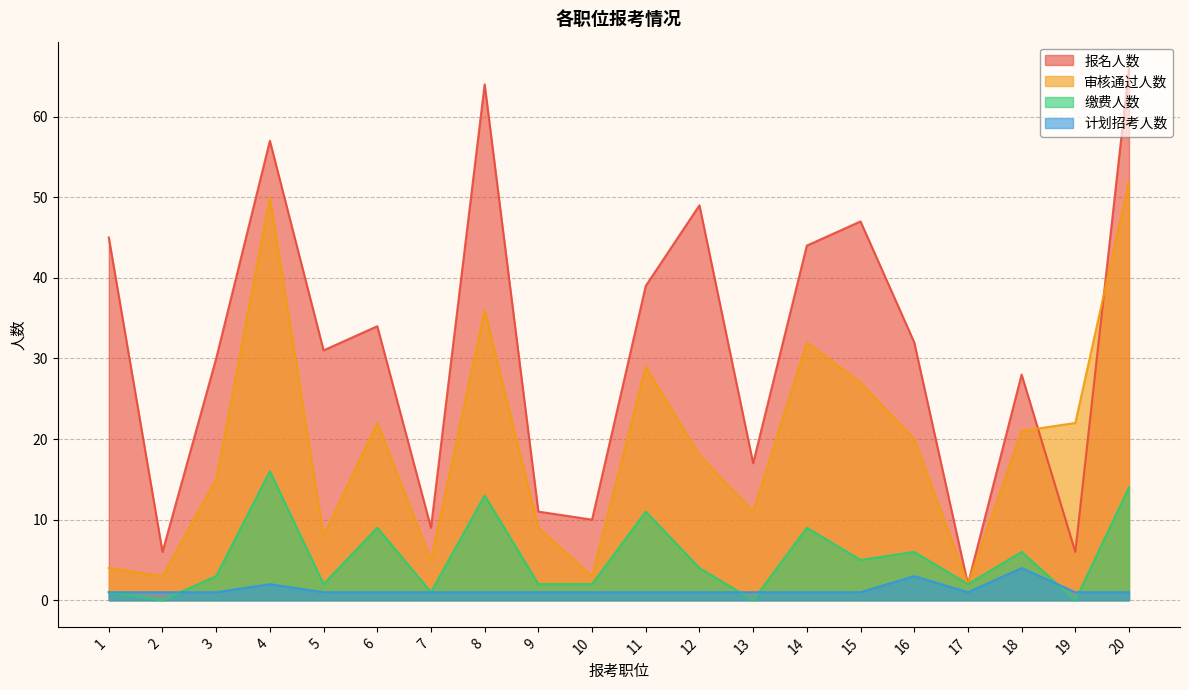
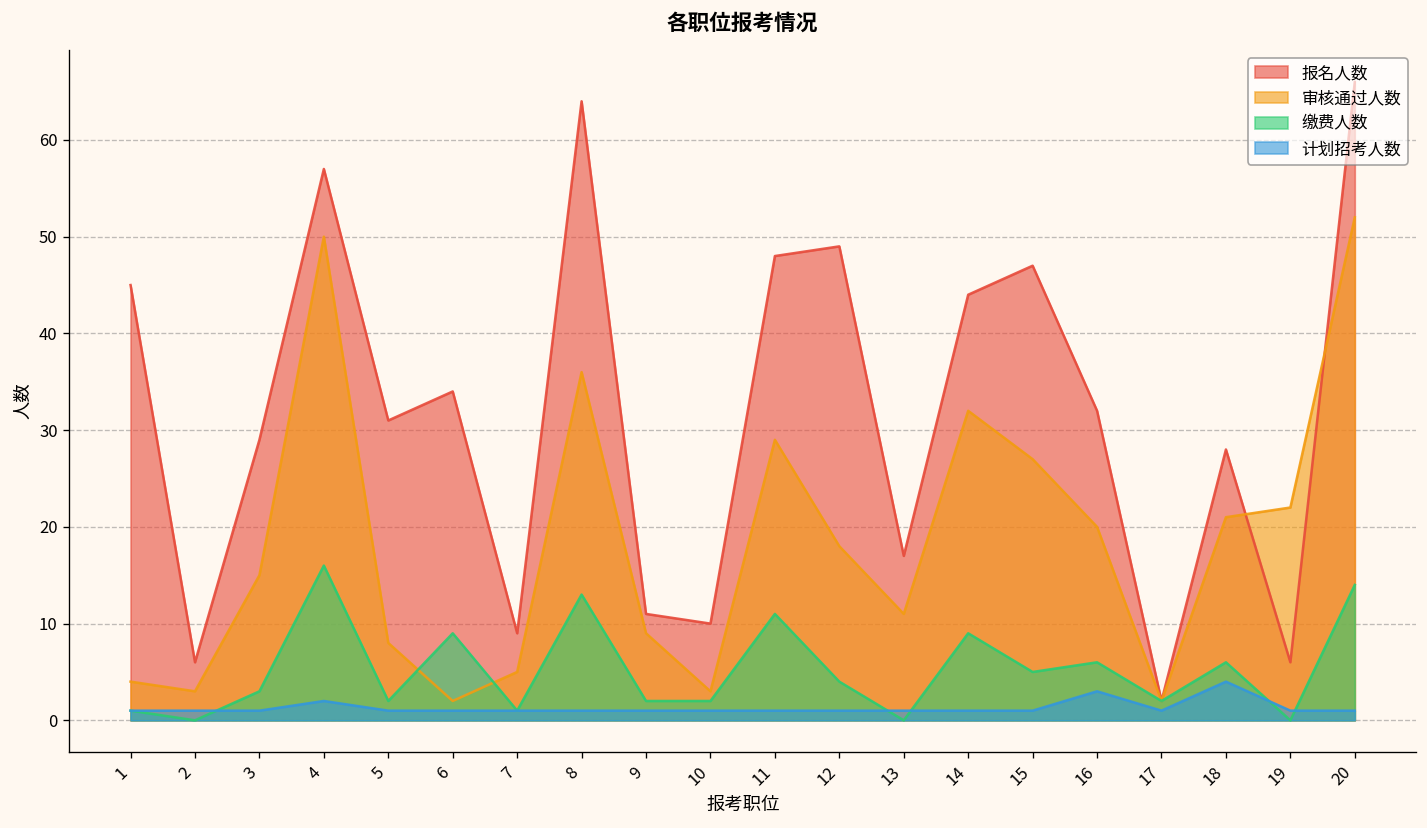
  {
    "报名人数": {
      "1": 45,
      "2": 6,
-     "3": 30,
+     "3": 29,
      "4": 57,
      "5": 31,
      "6": 34,
      "7": 9,
      "8": 64,
      "9": 11,
      "10": 10,
-     "11": 39,
+     "11": 48,
      "12": 49,
      "13": 17,
      "14": 44,
      "15": 47,
      "16": 32,
      "18": 28,
      "19": 6
    },
    "审核通过人数": {
      "1": 4,
      "2": 3,
      "3": 15,
      "4": 50,
      "5": 8,
-     "6": 22,
+     "6": 2,
      "7": 5,
      "8": 36,
      "9": 9,
      "10": 3,
      "11": 29,
      "12": 18,
      "13": 11,
      "14": 32,
      "15": 27,
      "16": 20,
      "18": 21,
      "19": 22,
      "20": 52
    },
    "缴费人数": {
      "2": 0,
      "3": 3,
      "4": 16,
      "5": 2,
      "6": 9,
      "8": 13,
      "9": 2,
      "10": 2,
      "11": 11,
      "12": 4,
      "13": 0,
      "14": 9,
      "15": 5,
      "16": 6,
      "18": 6,
      "19": 0,
      "20": 14
    },
    "计划招考人数": {
      "2": 1,
      "3": 1,
      "4": 2,
      "5": 1,
      "6": 1,
      "8": 1,
      "9": 1,
      "10": 1,
      "11": 1,
      "12": 1,
      "13": 1,
      "14": 1,
      "15": 1,
      "16": 3,
      "17": 1,
      "18": 4,
      "19": 1,
      "20": 1
    }
  }
